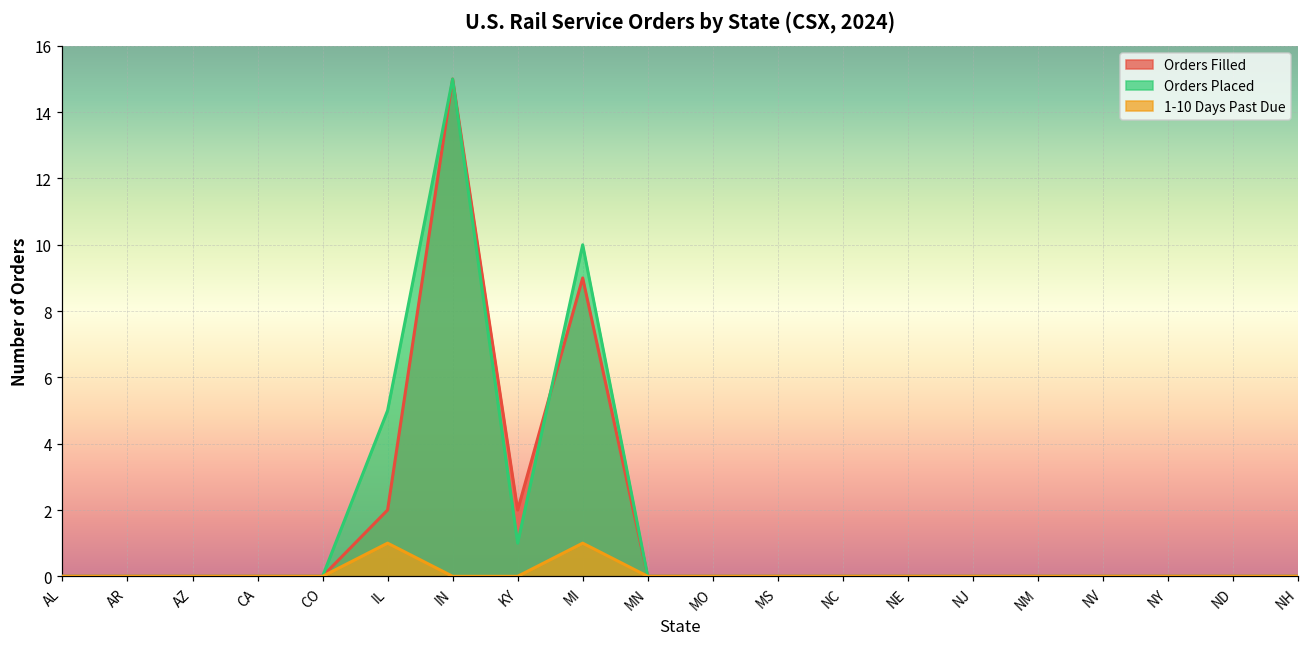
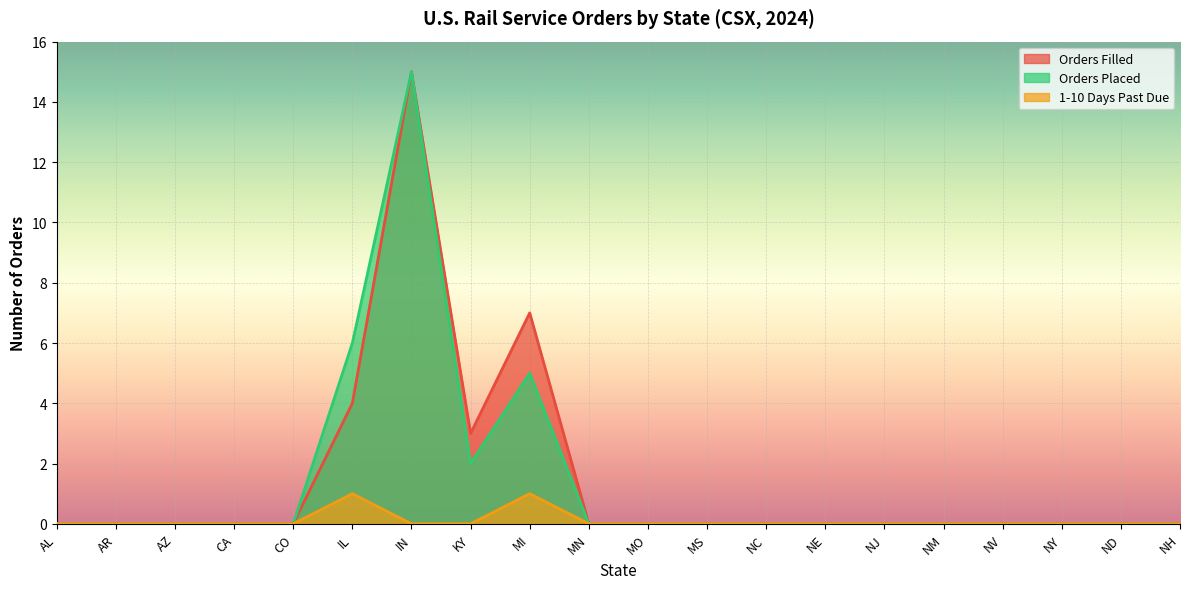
  {
    "Orders Filled": {
-     "IL": 2,
-     "KY": 2,
-     "MI": 9
+     "IL": 4,
+     "KY": 3,
+     "MI": 7
    },
    "Orders Placed": {
-     "IL": 5,
-     "KY": 1,
-     "MI": 10
+     "IL": 6,
+     "KY": 2,
+     "MI": 5
    },
    "1-10 Days Past Due": {
      "IL": 1,
      "IN": 0,
      "KY": 0,
      "MI": 1
    }
  }
